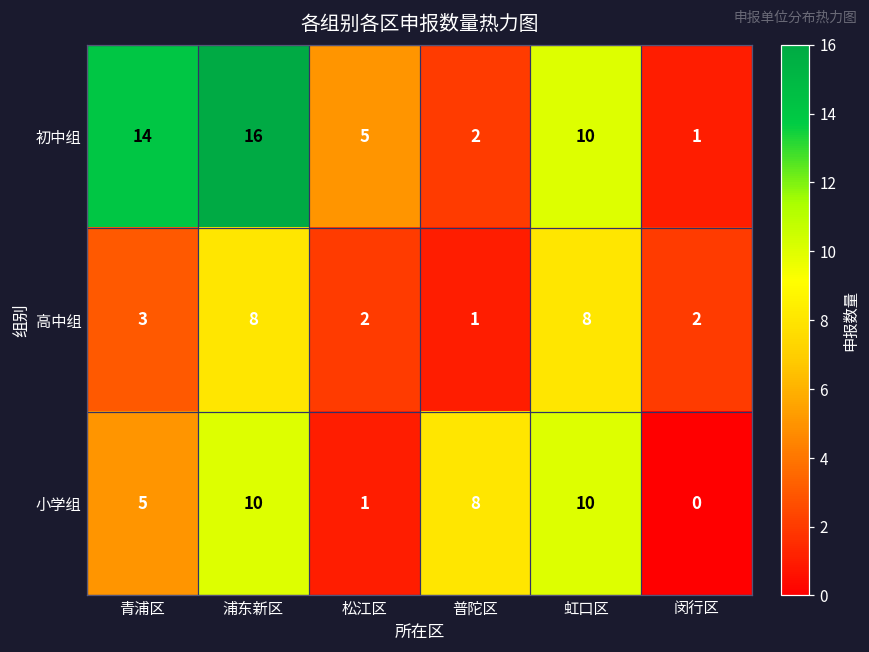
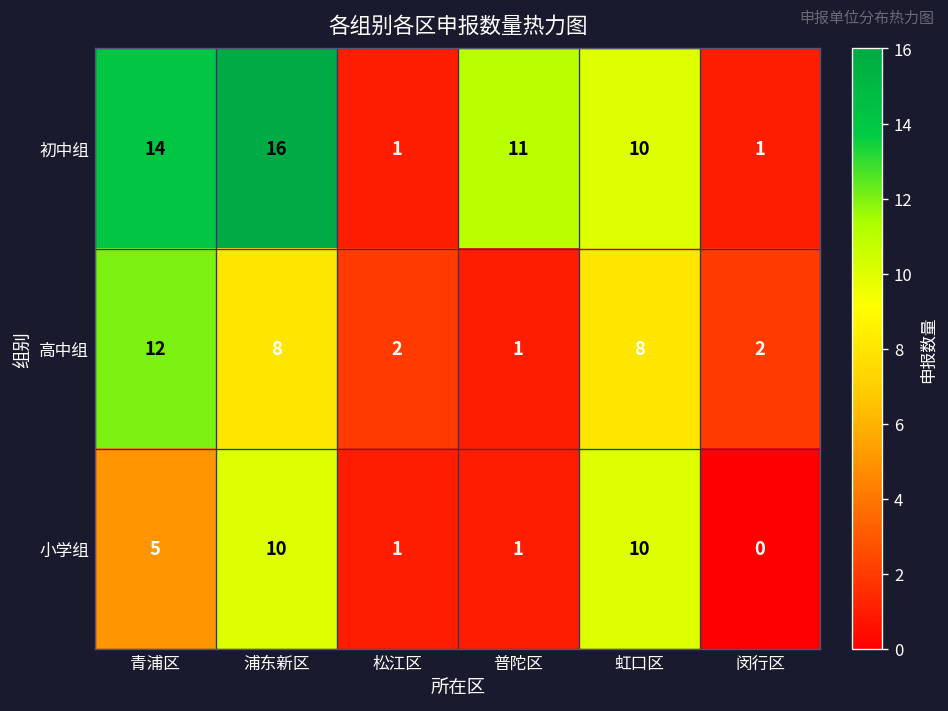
  {
    "初中组": {
      "青浦区": 14,
      "浦东新区": 16,
-     "松江区": 5,
-     "普陀区": 2,
+     "松江区": 1,
+     "普陀区": 11,
      "虹口区": 10,
      "闵行区": 1
    },
    "高中组": {
-     "青浦区": 3,
+     "青浦区": 12,
      "浦东新区": 8,
      "松江区": 2,
      "普陀区": 1,
      "虹口区": 8,
      "闵行区": 2
    },
    "小学组": {
      "青浦区": 5,
      "浦东新区": 10,
      "松江区": 1,
-     "普陀区": 8,
+     "普陀区": 1,
      "虹口区": 10,
      "闵行区": 0
    }
  }
